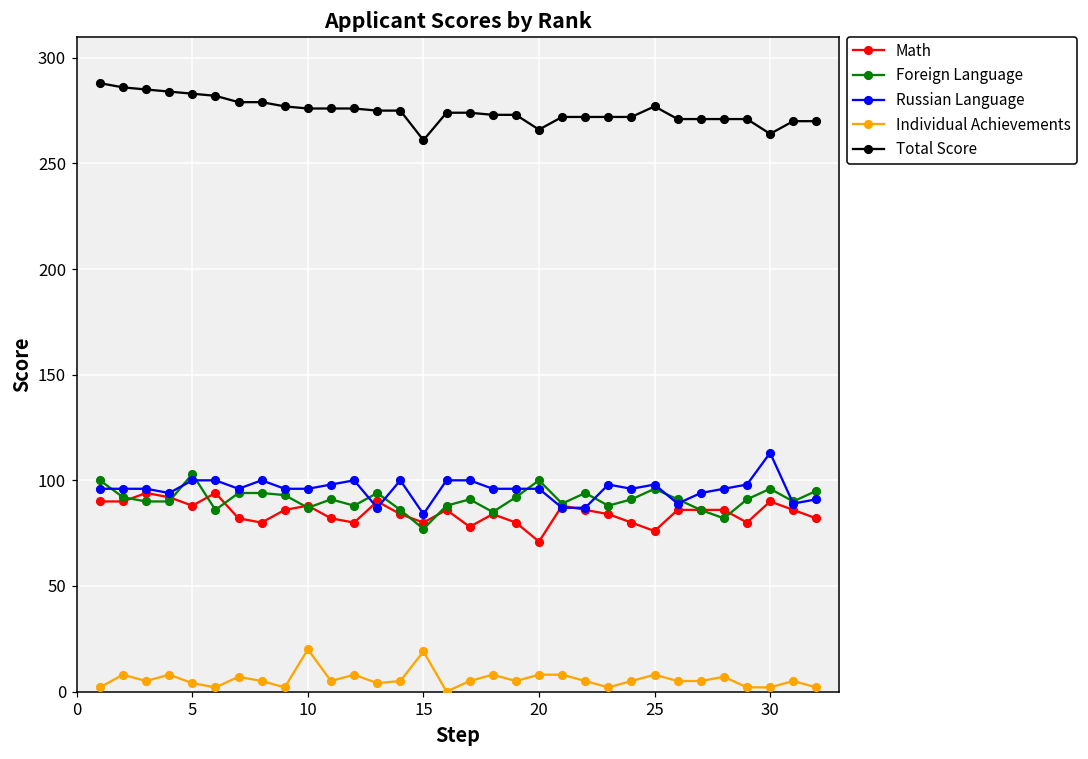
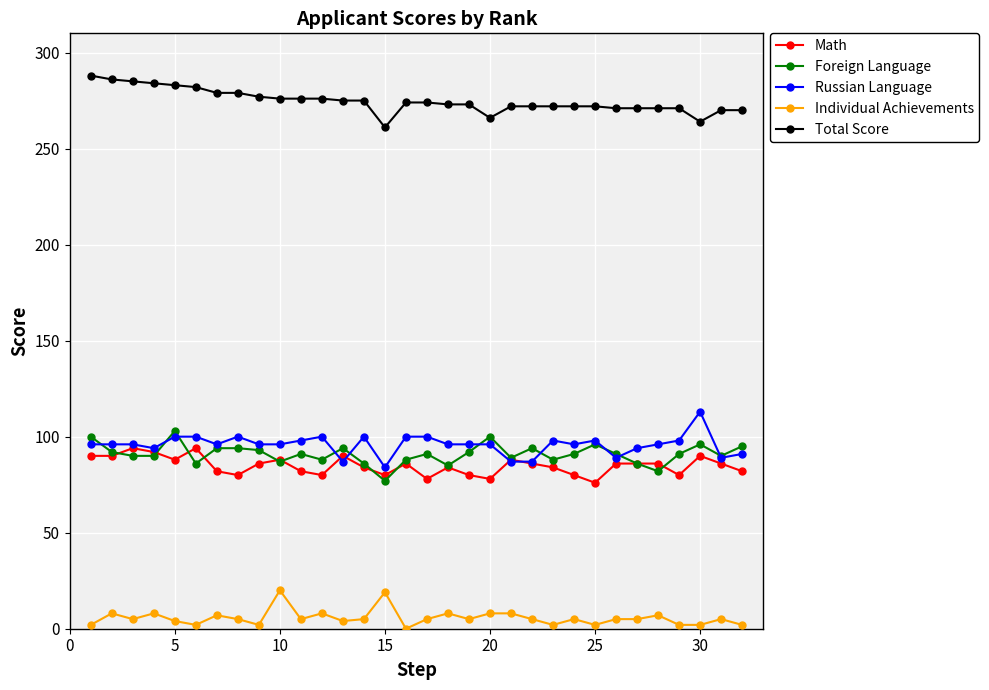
  {
    "Math": {
      "5": 88,
      "15": 80,
-     "20": 71,
+     "20": 78,
      "25": 76,
      "30": 90
    },
    "Foreign Language": {
      "5": 103,
      "15": 77,
      "20": 100,
      "25": 96,
      "30": 96
    },
    "Russian Language": {
      "5": 100,
      "10": 96,
      "15": 84,
      "20": 96,
      "25": 98,
      "30": 113
    },
    "Individual Achievements": {
      "5": 4,
      "10": 20,
      "15": 19,
      "20": 8,
-     "25": 8,
+     "25": 2,
      "30": 2
    },
    "Total Score": {
      "5": 283,
      "10": 276,
      "15": 261,
      "20": 266,
-     "25": 277,
+     "25": 272,
      "30": 264
    }
  }
